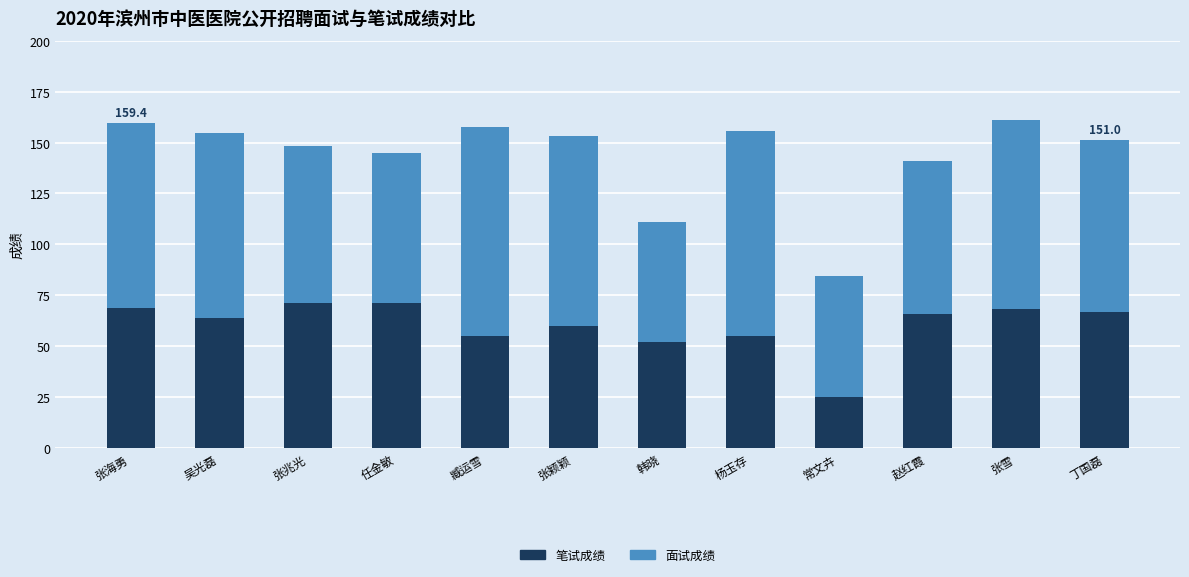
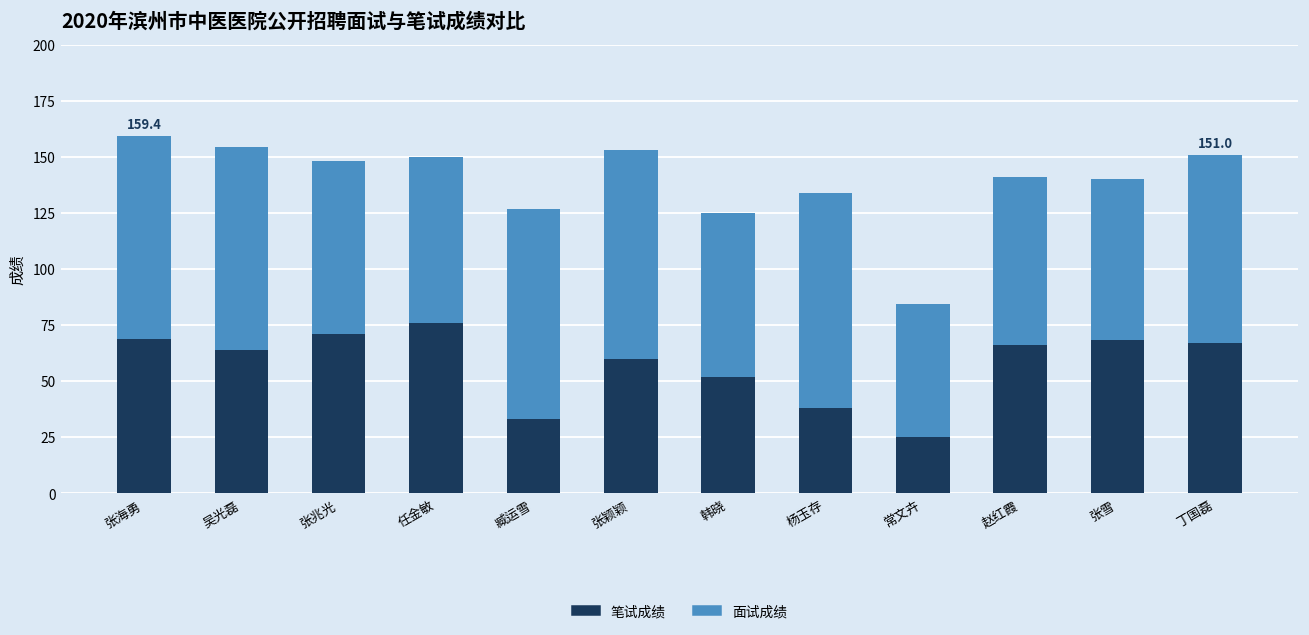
  {
    "笔试成绩": {
      "张海勇": 69,
      "吴光磊": 64,
      "张兆光": 71,
-     "任金敏": 71,
-     "臧运雪": 55,
+     "任金敏": 76,
+     "臧运雪": 33,
      "张颖颖": 60,
      "韩晓": 52,
-     "杨玉存": 55,
+     "杨玉存": 38,
      "常文卉": 25,
      "赵红霞": 66,
      "张雪": 68,
      "丁国磊": 67
    },
    "面试成绩": {
      "吴光磊": 91,
      "张兆光": 77,
      "任金敏": 74,
-     "臧运雪": 103,
+     "臧运雪": 94,
      "张颖颖": 93,
-     "韩晓": 59,
-     "杨玉存": 101,
+     "韩晓": 73,
+     "杨玉存": 96,
      "常文卉": 59,
      "赵红霞": 75,
-     "张雪": 93
+     "张雪": 72
    }
  }
